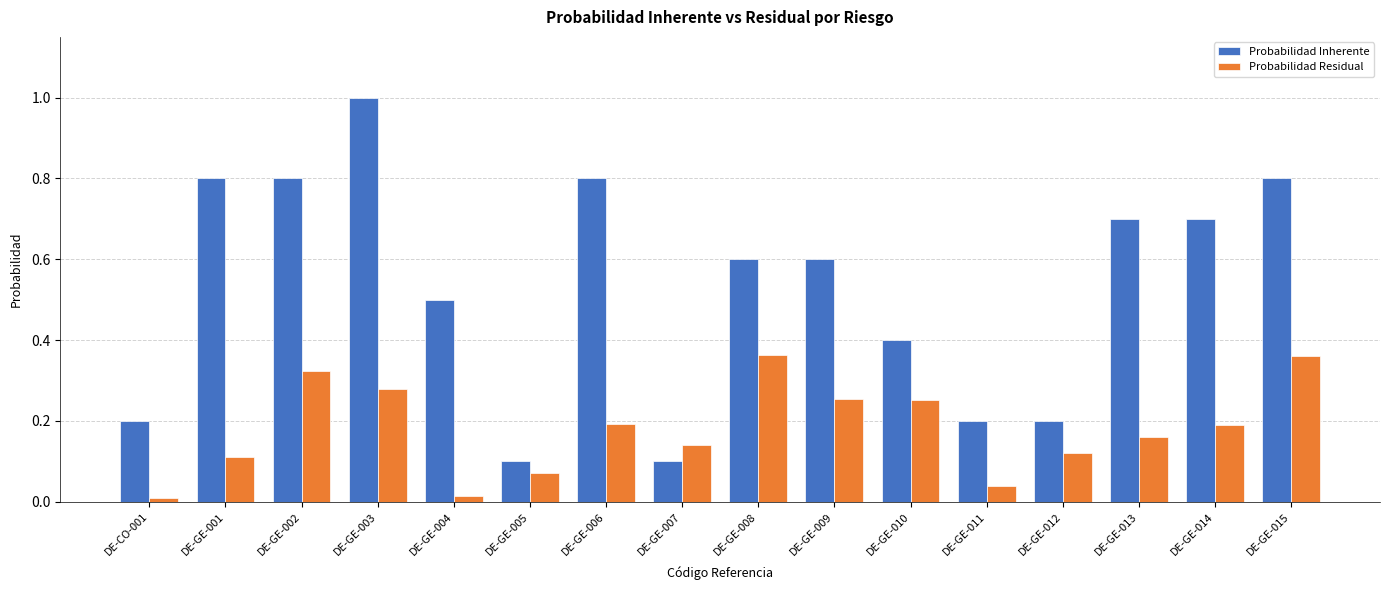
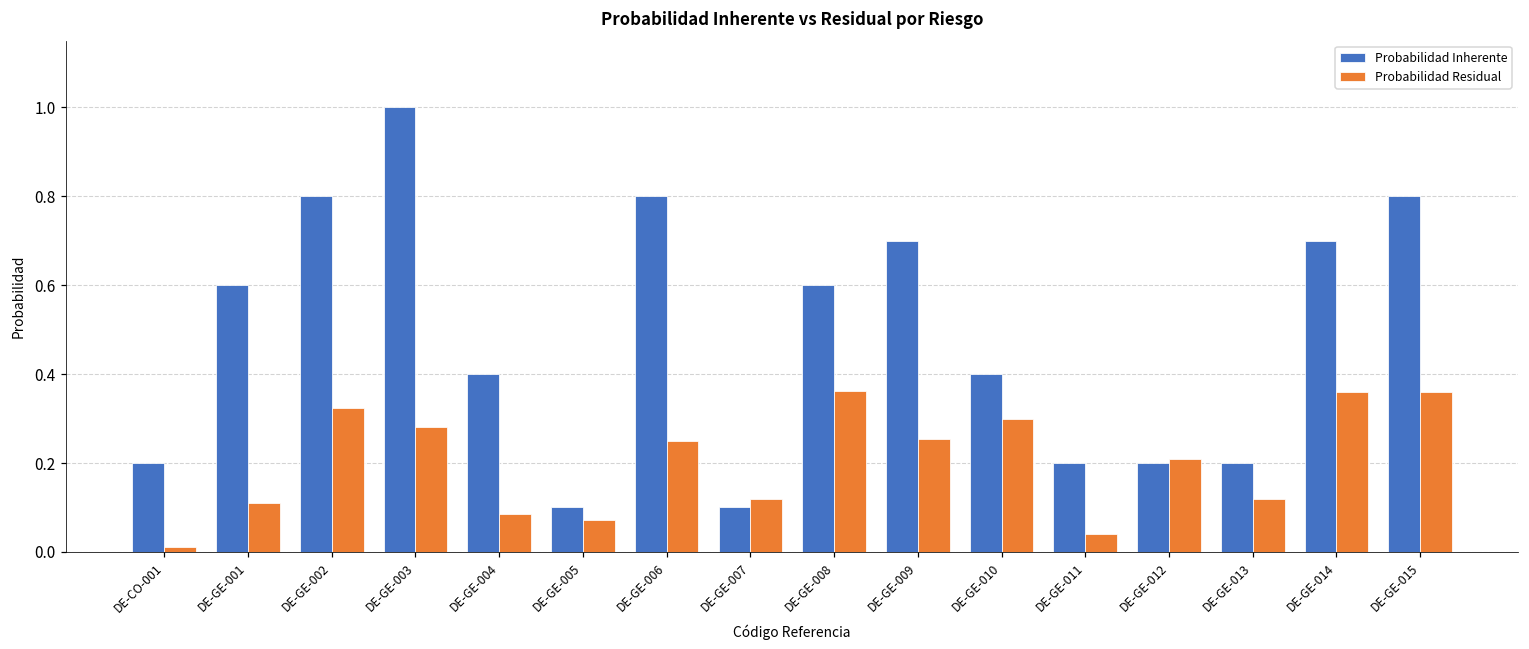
  {
    "Probabilidad Inherente": {
      "DE-CO-001": 0.2,
-     "DE-GE-001": 0.8,
+     "DE-GE-001": 0.6,
      "DE-GE-002": 0.8,
      "DE-GE-003": 1.0,
-     "DE-GE-004": 0.5,
+     "DE-GE-004": 0.4,
      "DE-GE-005": 0.1,
      "DE-GE-006": 0.8,
      "DE-GE-007": 0.1,
      "DE-GE-008": 0.6,
-     "DE-GE-009": 0.6,
+     "DE-GE-009": 0.7,
      "DE-GE-010": 0.4,
      "DE-GE-011": 0.2,
      "DE-GE-012": 0.2,
-     "DE-GE-013": 0.7,
+     "DE-GE-013": 0.2,
      "DE-GE-014": 0.7,
      "DE-GE-015": 0.8
    },
    "Probabilidad Residual": {
      "DE-CO-001": 0.01,
      "DE-GE-001": 0.11,
      "DE-GE-002": 0.32,
      "DE-GE-003": 0.28,
-     "DE-GE-004": 0.02,
+     "DE-GE-004": 0.09,
      "DE-GE-005": 0.07,
-     "DE-GE-006": 0.19,
-     "DE-GE-007": 0.14,
+     "DE-GE-006": 0.25,
+     "DE-GE-007": 0.12,
      "DE-GE-008": 0.36,
      "DE-GE-009": 0.25,
-     "DE-GE-010": 0.25,
+     "DE-GE-010": 0.30,
      "DE-GE-011": 0.04,
-     "DE-GE-012": 0.12,
-     "DE-GE-013": 0.16,
-     "DE-GE-014": 0.19,
+     "DE-GE-012": 0.21,
+     "DE-GE-013": 0.12,
+     "DE-GE-014": 0.36,
      "DE-GE-015": 0.36
    }
  }
